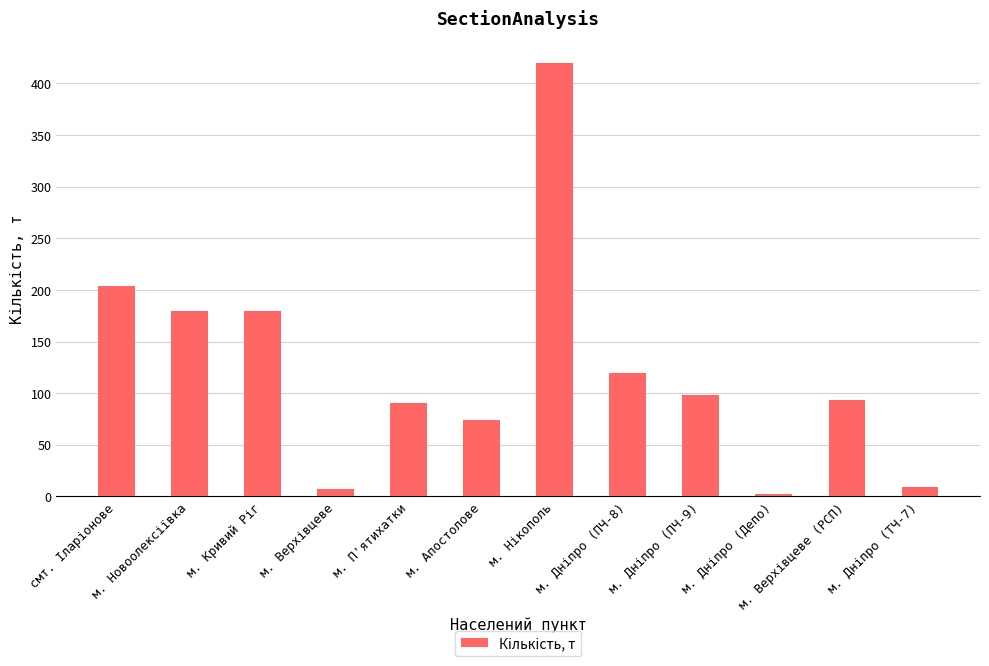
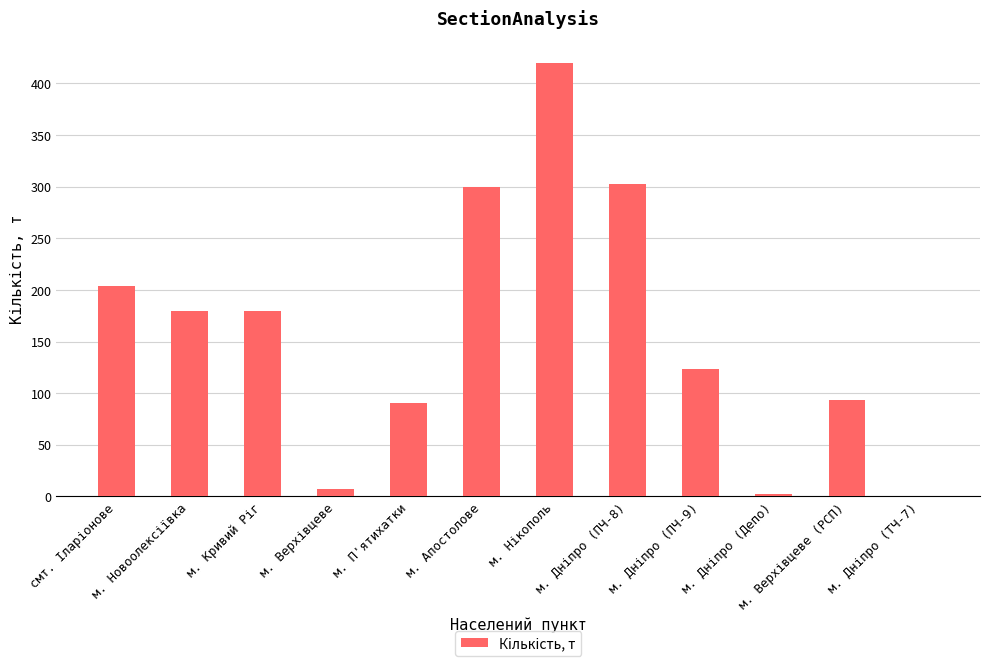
  {
    "смт. Іларіонове": 204,
    "м. Новоолексіївка": 180,
    "м. Кривий Ріг": 180,
    "м. Верхівцеве": 7,
    "м. П'ятихатки": 91,
-   "м. Апостолове": 74,
+   "м. Апостолове": 300,
    "м. Нікополь": 420,
-   "м. Дніпро (ПЧ-8)": 120,
-   "м. Дніпро (ПЧ-9)": 99,
+   "м. Дніпро (ПЧ-8)": 303,
+   "м. Дніпро (ПЧ-9)": 123,
    "м. Дніпро (Депо)": 3,
    "м. Верхівцеве (РСП)": 94,
-   "м. Дніпро (ТЧ-7)": 9
+   "м. Дніпро (ТЧ-7)": 0
  }
